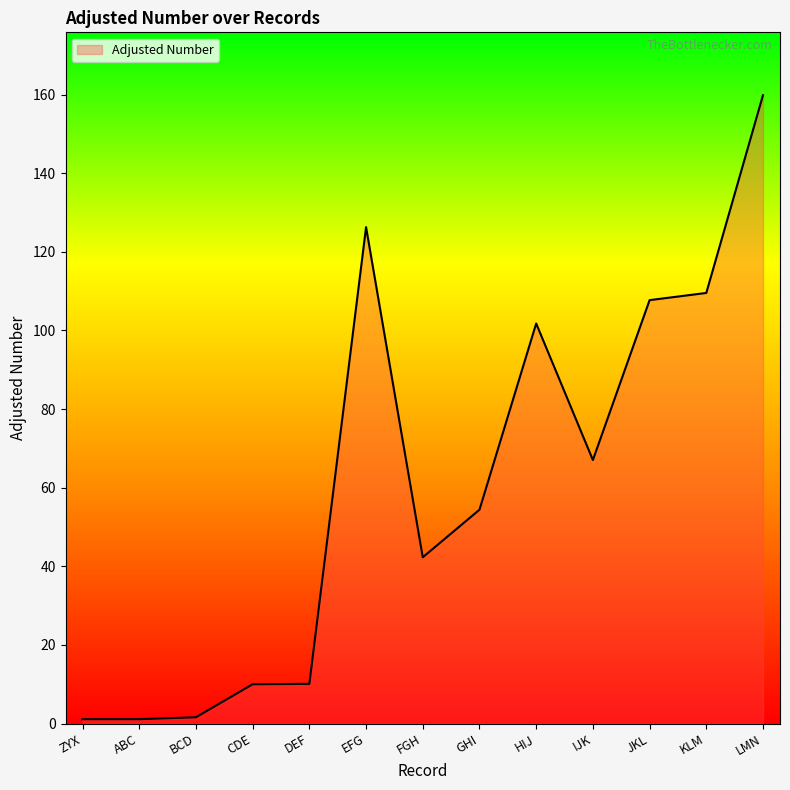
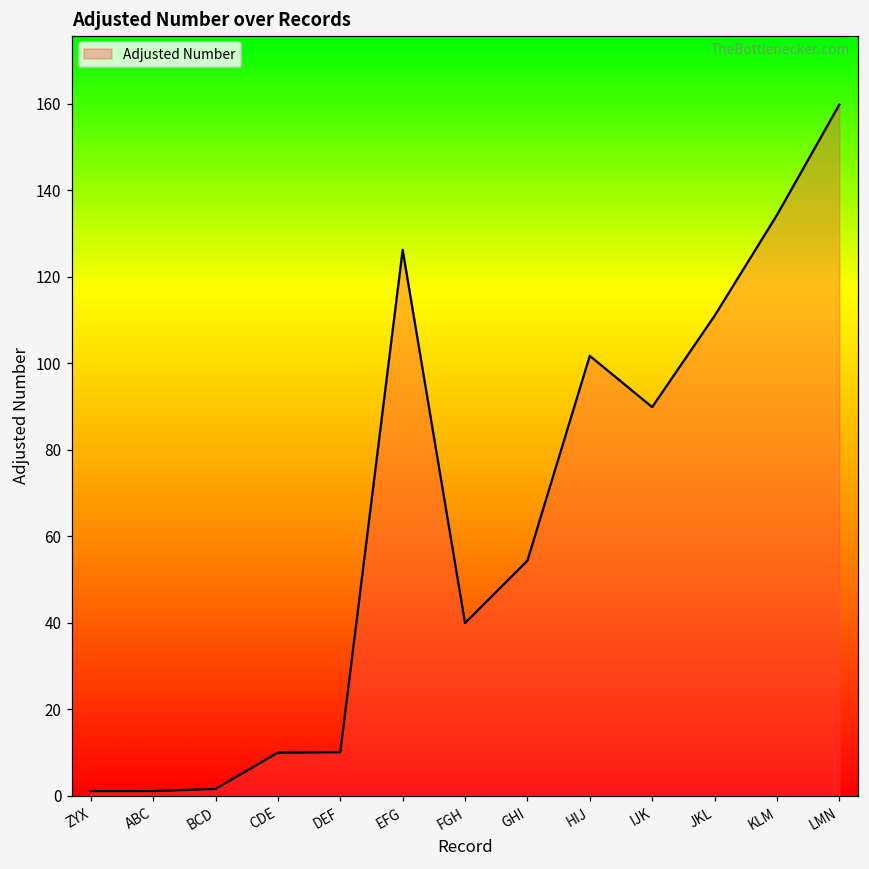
  {
    "ZYX": 1,
    "ABC": 1,
    "BCD": 2,
    "CDE": 10,
    "DEF": 10,
    "EFG": 126,
-   "FGH": 42,
+   "FGH": 40,
    "GHI": 54,
    "HIJ": 102,
-   "IJK": 67,
-   "JKL": 108,
-   "KLM": 110,
+   "IJK": 90,
+   "JKL": 111,
+   "KLM": 134,
    "LMN": 160
  }
